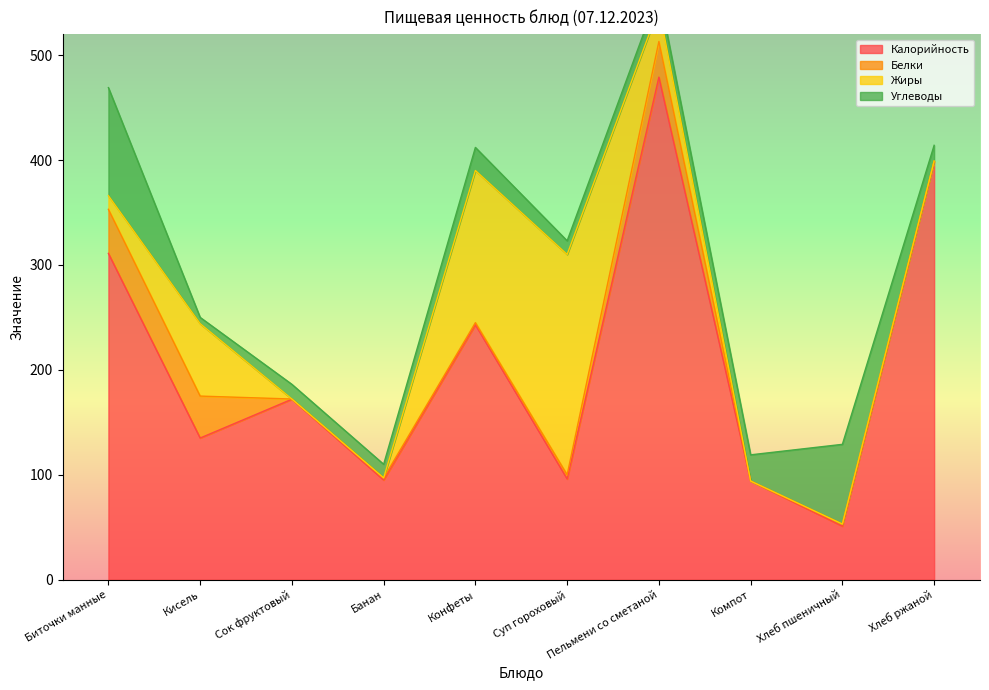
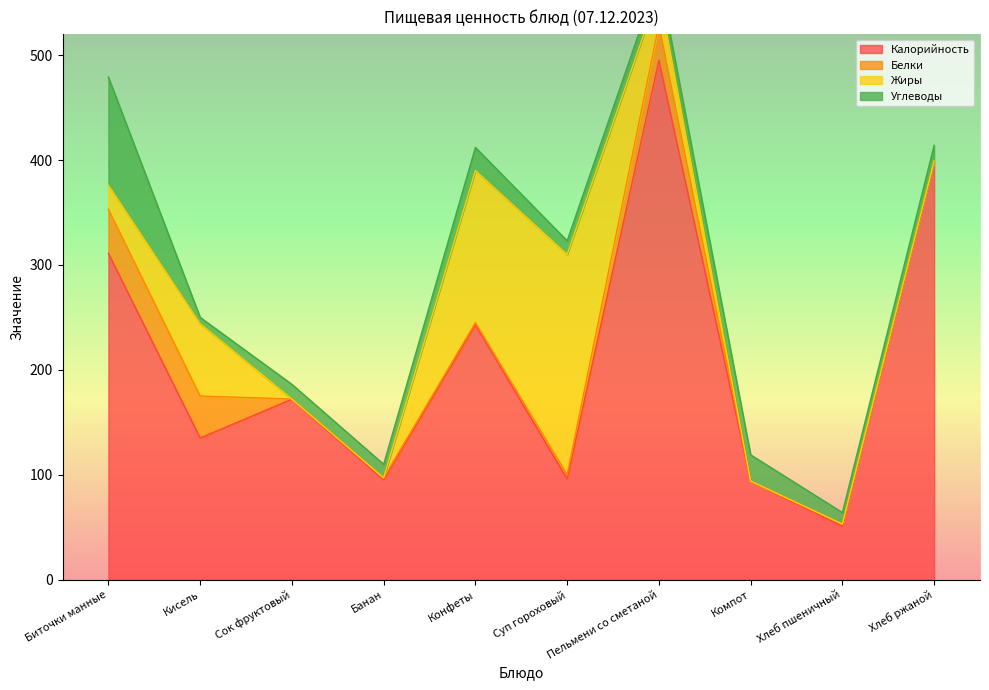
  {
    "Калорийность": {
      "Биточки манные": 311,
      "Кисель": 135,
      "Суп гороховый": 96,
-     "Пельмени со сметаной": 479
+     "Пельмени со сметаной": 495
    },
    "Белки": {
      "Биточки манные": 42,
      "Кисель": 40,
      "Суп гороховый": 4
    },
    "Жиры": {
-     "Биточки манные": 13,
+     "Биточки манные": 23,
      "Кисель": 69,
      "Конфеты": 145,
      "Суп гороховый": 210
    },
    "Углеводы": {
      "Биточки манные": 103,
      "Кисель": 6,
      "Сок фруктовый": 14,
      "Банан": 13,
      "Конфеты": 22,
      "Суп гороховый": 13,
      "Компот": 25,
-     "Хлеб пшеничный": 76,
+     "Хлеб пшеничный": 11,
      "Хлеб ржаной": 15
    }
  }
